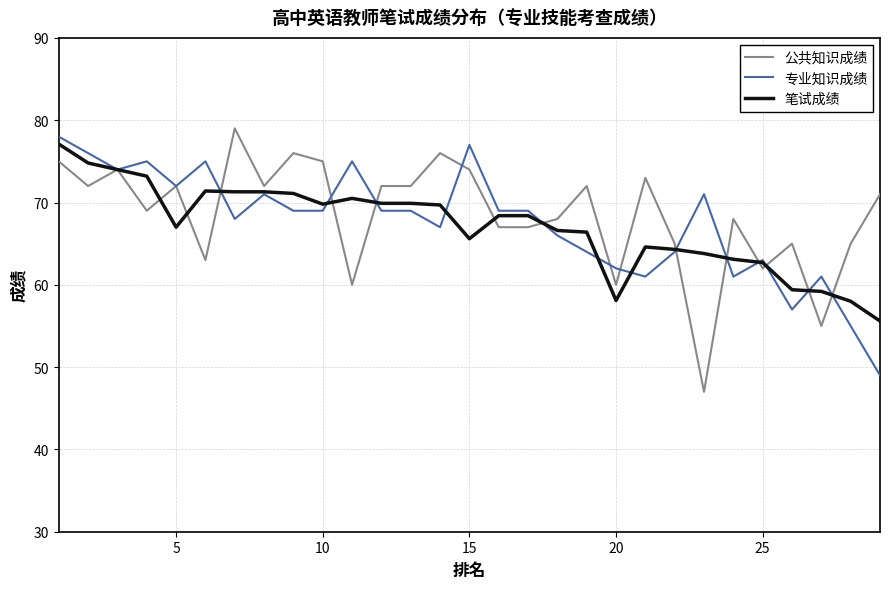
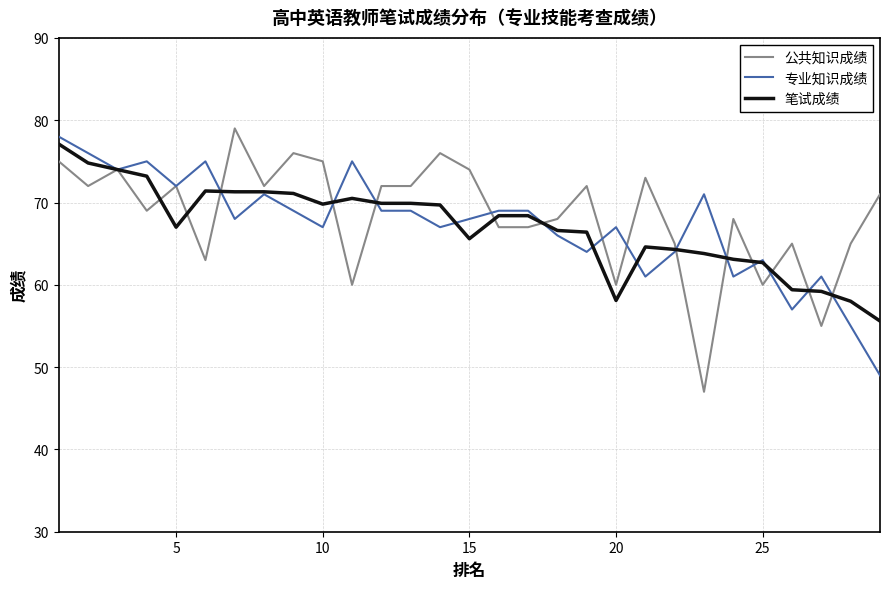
  {
    "公共知识成绩": {
      "10": 75,
      "15": 74,
      "20": 60,
-     "25": 62
+     "25": 60
    },
    "专业知识成绩": {
-     "10": 69,
-     "15": 77,
-     "20": 62
+     "10": 67,
+     "15": 68,
+     "20": 67
    },
    "笔试成绩": {
      "5": 67,
      "10": 70,
      "15": 66,
      "20": 58
    }
  }
